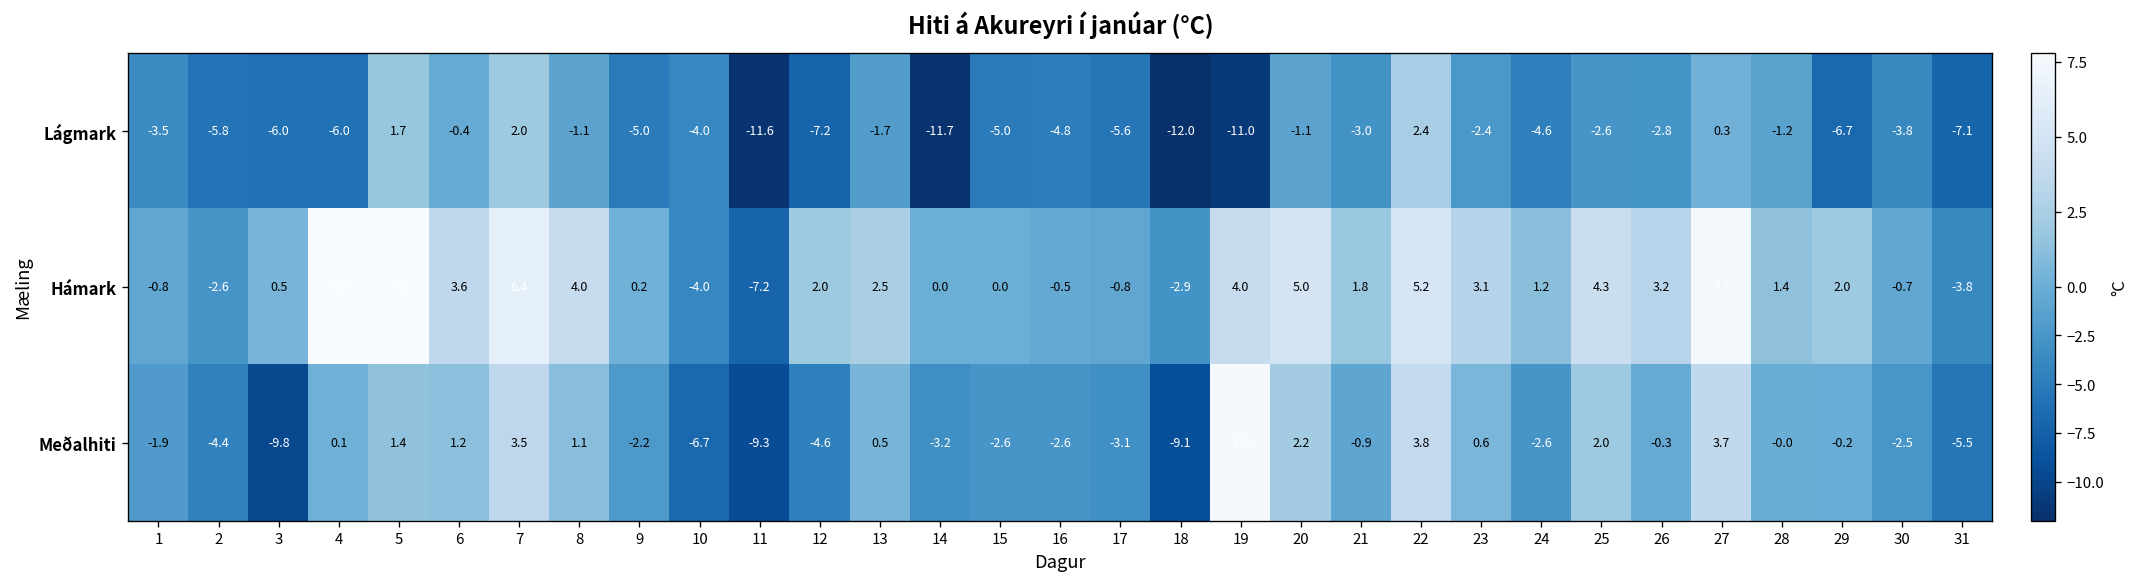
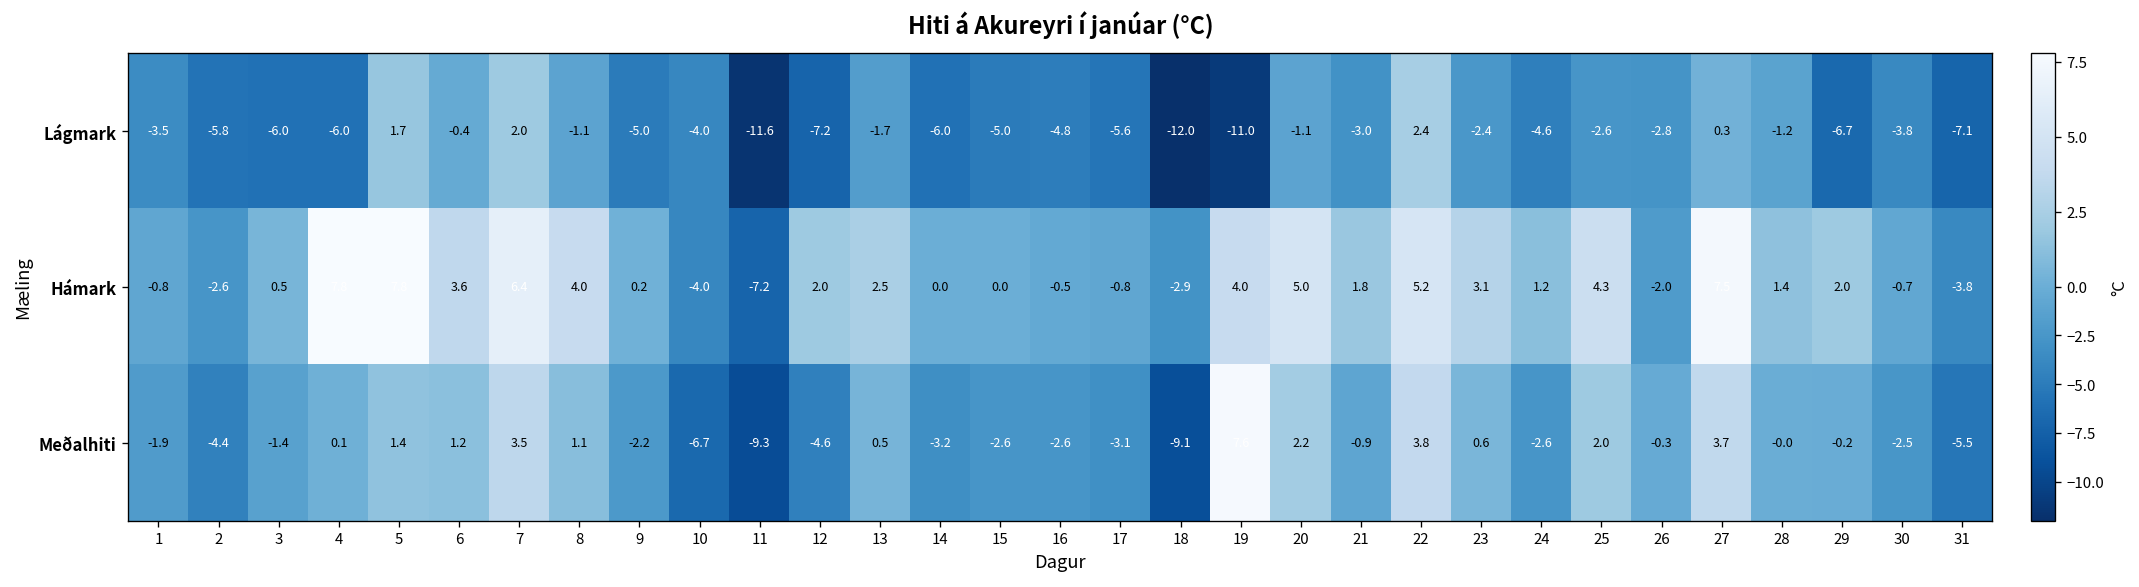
  {
    "Lágmark": {
      "1": -3.5,
      "2": -5.8,
      "3": -6.0,
      "4": -6.0,
      "5": 1.7,
      "6": -0.4,
      "7": 2.0,
      "8": -1.1,
      "9": -5.0,
      "10": -4.0,
      "11": -11.6,
      "12": -7.2,
      "13": -1.7,
-     "14": -11.7,
+     "14": -6.0,
      "15": -5.0,
      "16": -4.8,
      "17": -5.6,
      "18": -12.0,
      "19": -11.0,
      "20": -1.1,
      "21": -3.0,
      "22": 2.4,
      "23": -2.4,
      "24": -4.6,
      "25": -2.6,
      "26": -2.8,
      "27": 0.3,
      "28": -1.2,
      "29": -6.7,
      "30": -3.8,
      "31": -7.1
    },
    "Hámark": {
      "1": -0.8,
      "2": -2.6,
      "3": 0.5,
      "6": 3.6,
      "8": 4.0,
      "9": 0.2,
      "10": -4.0,
      "11": -7.2,
      "12": 2.0,
      "13": 2.5,
      "14": 0.0,
      "15": 0.0,
      "16": -0.5,
      "17": -0.8,
      "18": -2.9,
      "19": 4.0,
      "20": 5.0,
      "21": 1.8,
      "22": 5.2,
      "23": 3.1,
      "24": 1.2,
      "25": 4.3,
-     "26": 3.2,
+     "26": -2.0,
      "28": 1.4,
      "29": 2.0,
      "30": -0.7,
      "31": -3.8
    },
    "Meðalhiti": {
      "1": -1.9,
      "2": -4.4,
-     "3": -9.8,
+     "3": -1.4,
      "4": 0.1,
      "5": 1.4,
      "6": 1.2,
      "7": 3.5,
      "8": 1.1,
      "9": -2.2,
      "10": -6.7,
      "11": -9.3,
      "12": -4.6,
      "13": 0.5,
      "14": -3.2,
      "15": -2.6,
      "16": -2.6,
      "17": -3.1,
      "18": -9.1,
      "20": 2.2,
      "21": -0.9,
      "22": 3.8,
      "23": 0.6,
      "24": -2.6,
      "25": 2.0,
      "26": -0.3,
      "27": 3.7,
      "28": -0.0,
      "29": -0.2,
      "30": -2.5,
      "31": -5.5
    }
  }
